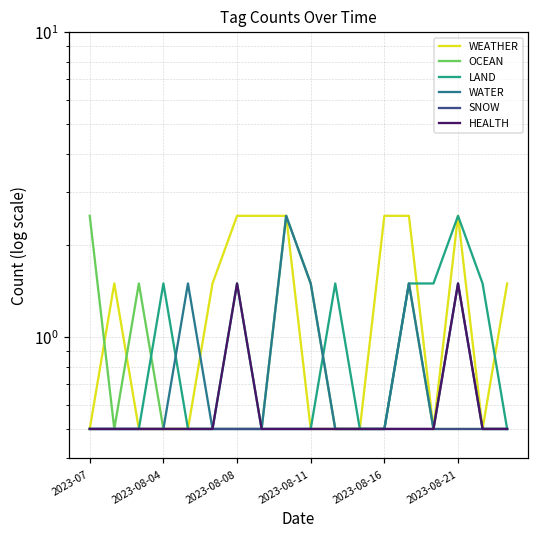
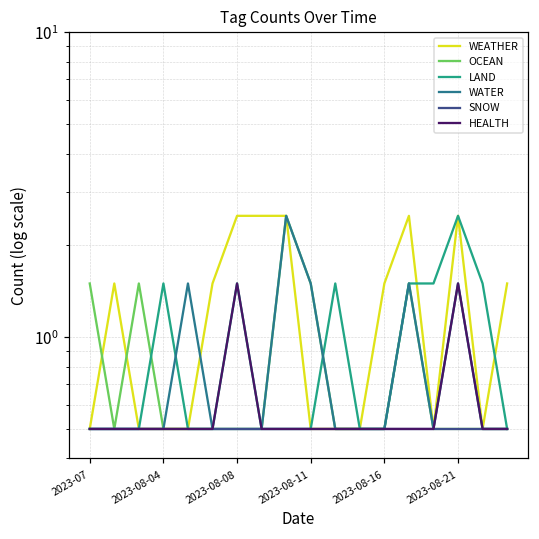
  {
    "WEATHER": {
      "2023-08-08": 2.5,
-     "2023-08-16": 2.5
+     "2023-08-16": 1.5
    },
    "OCEAN": {
-     "2023-07": 2.5
+     "2023-07": 1.5
    }
  }
